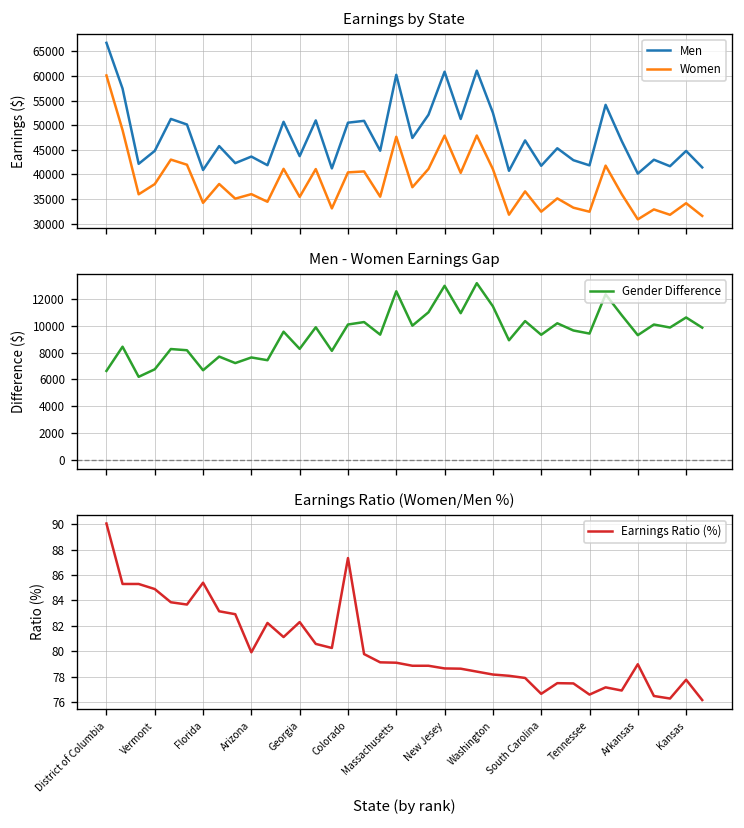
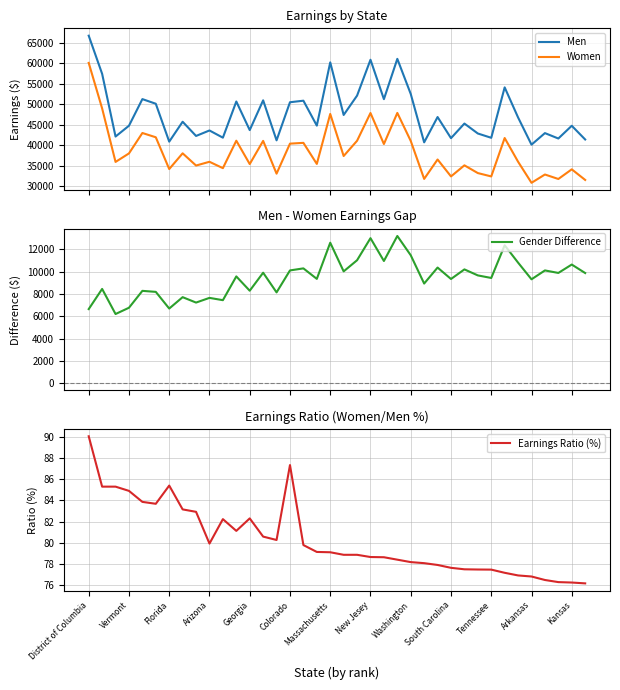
  {
    "Earnings Ratio (Women/Men %)": {
      "District of Columbia": 90.1,
      "Vermont": 84.9,
      "Florida": 85.4,
      "Arizona": 79.9,
      "Georgia": 82.3,
      "Colorado": 87.3,
      "Massachusetts": 79.1,
      "New Jesey": 78.7,
      "Washington": 78.2,
-     "South Carolina": 76.7,
-     "Tennessee": 76.6,
-     "Arkansas": 79.0,
-     "Kansas": 77.8
+     "South Carolina": 77.6,
+     "Tennessee": 77.5,
+     "Arkansas": 76.8,
+     "Kansas": 76.2
    }
  }
